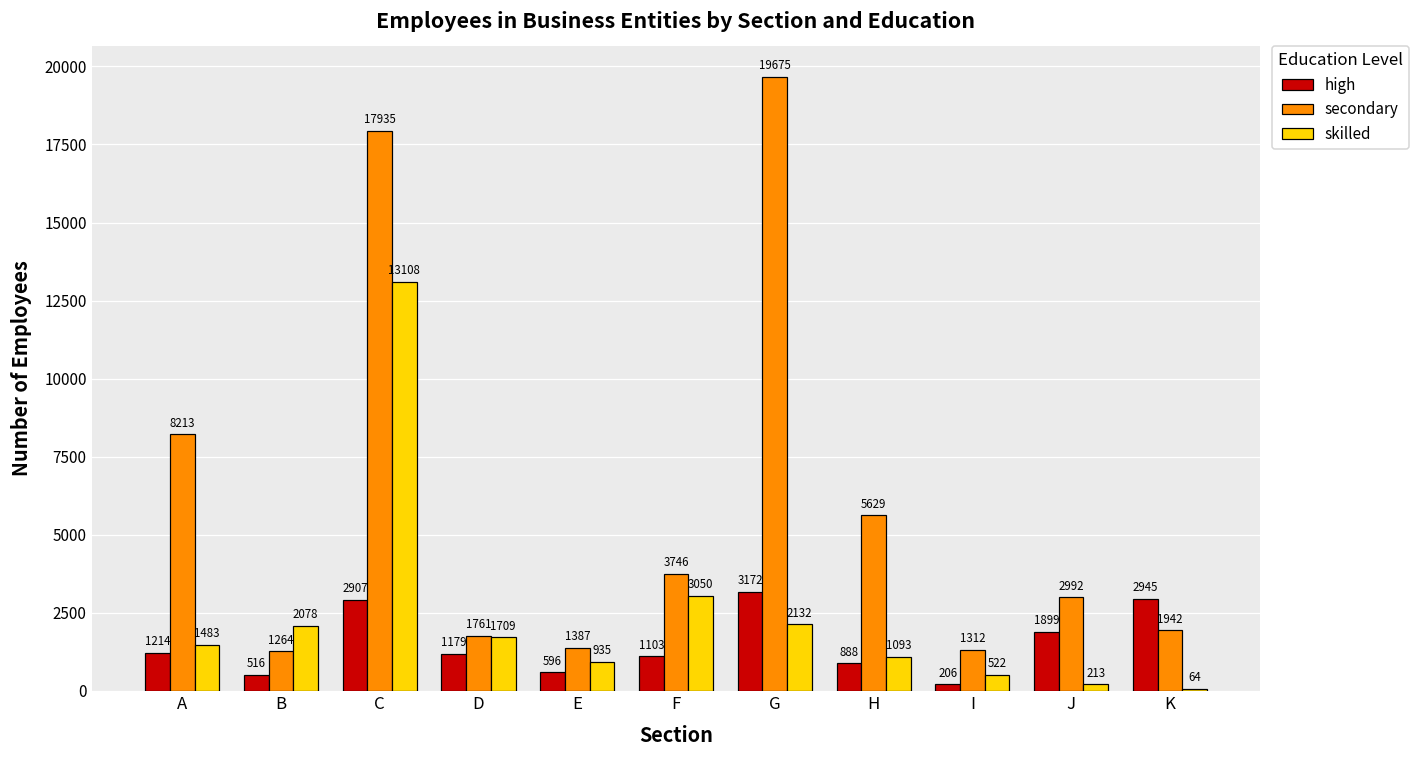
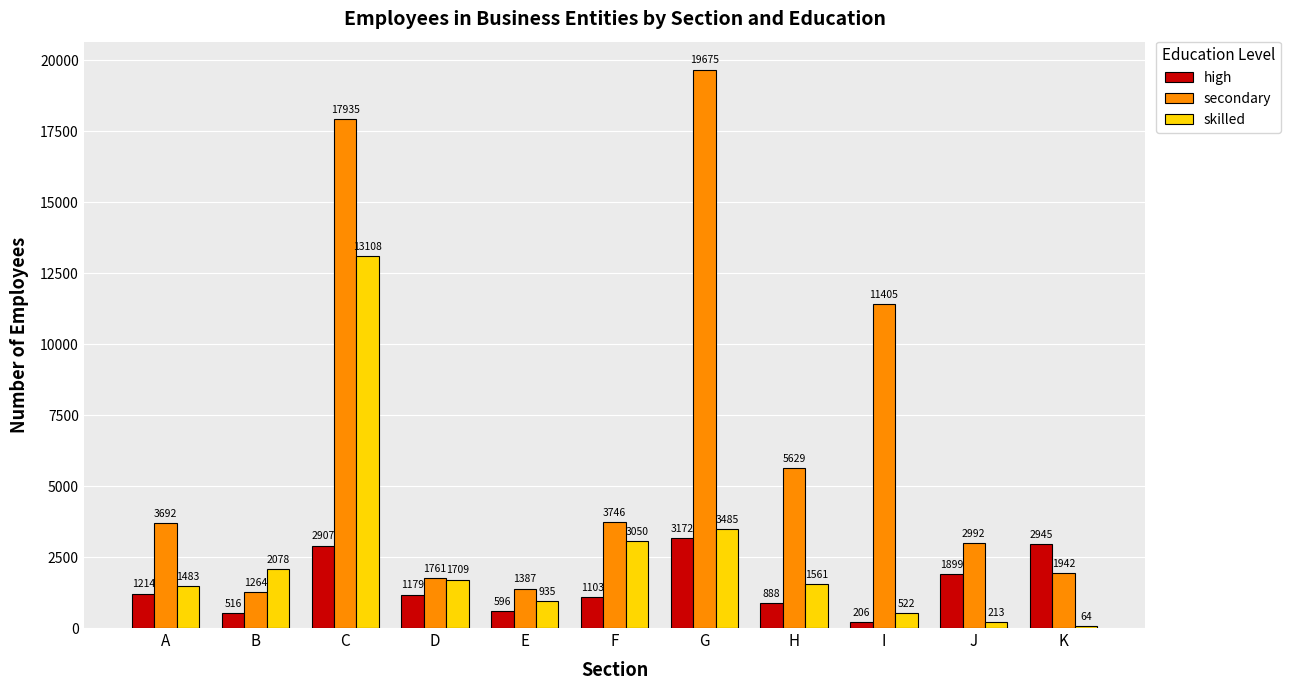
  {
    "high": {
      "A": 1214,
      "B": 516,
      "C": 2907,
      "D": 1179,
      "E": 596,
      "F": 1103,
      "G": 3172,
      "H": 888,
      "I": 206,
      "J": 1899,
      "K": 2945
    },
    "secondary": {
-     "A": 8213,
+     "A": 3692,
      "B": 1264,
      "C": 17935,
      "D": 1761,
      "E": 1387,
      "F": 3746,
      "G": 19675,
      "H": 5629,
-     "I": 1312,
+     "I": 11405,
      "J": 2992,
      "K": 1942
    },
    "skilled": {
      "A": 1483,
      "B": 2078,
      "C": 13108,
      "D": 1709,
      "E": 935,
      "F": 3050,
-     "G": 2132,
-     "H": 1093,
+     "G": 3485,
+     "H": 1561,
      "I": 522,
      "J": 213,
      "K": 64
    }
  }
